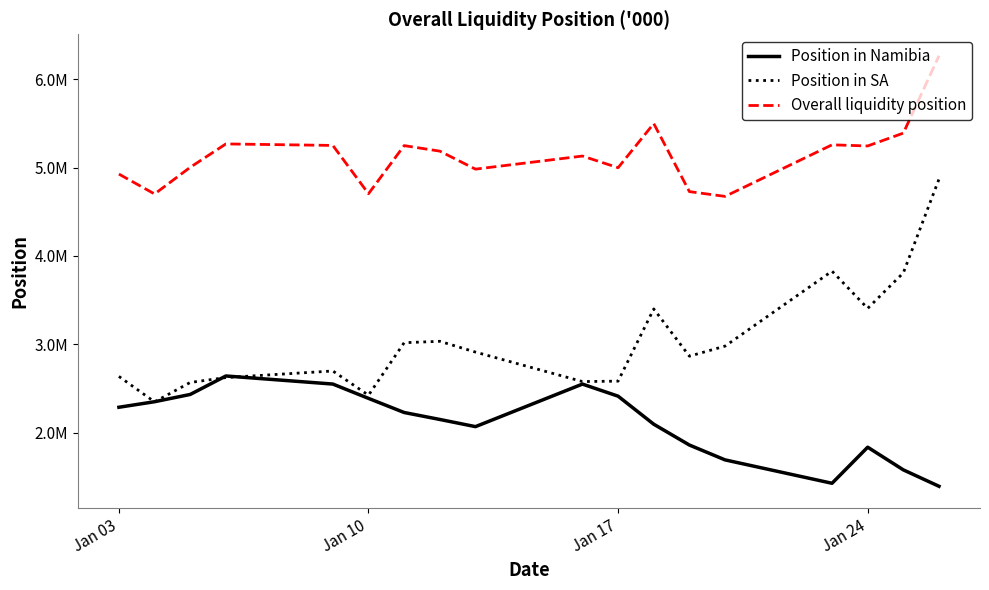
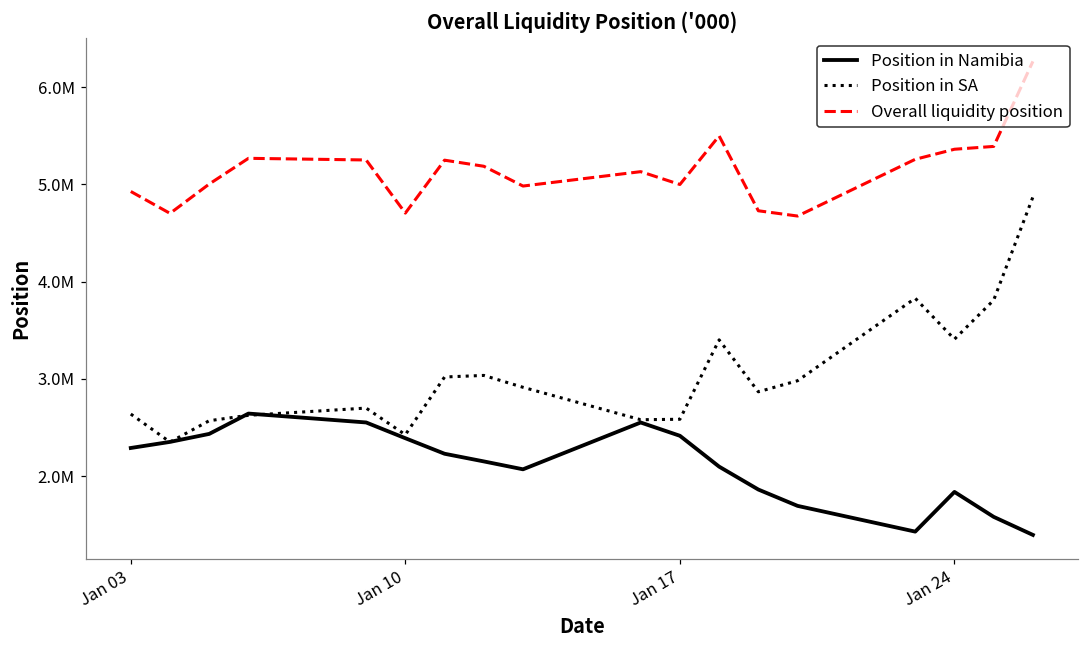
  {
    "Overall liquidity position": {
      "Jan 03": 4900000,
      "Jan 10": 4700000,
      "Jan 17": 5000000,
-     "Jan 24": 5200000
+     "Jan 24": 5400000
    }
  }
